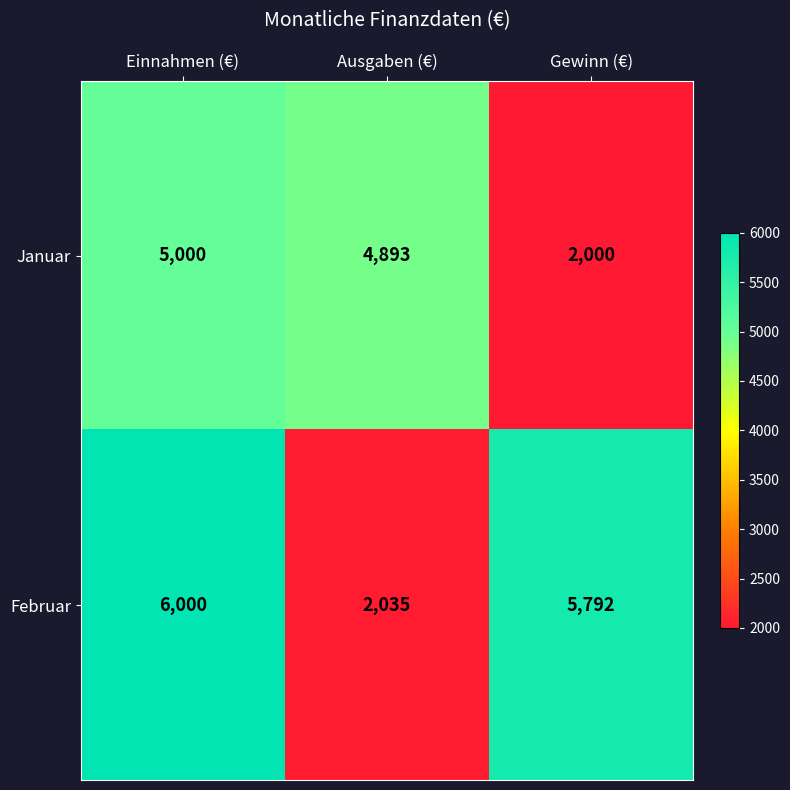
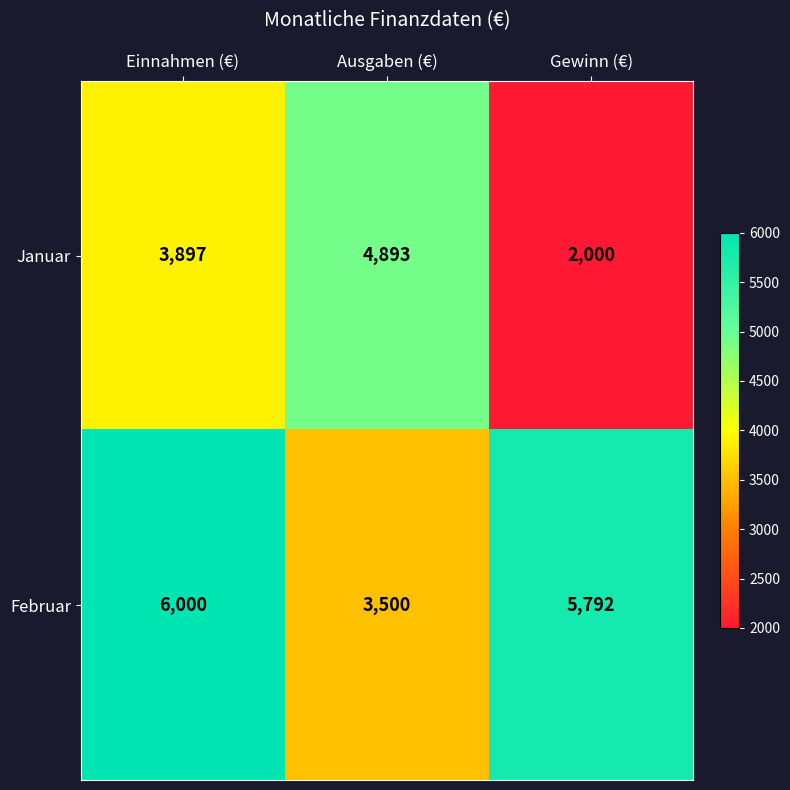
  {
    "Januar": {
-     "Einnahmen (€)": "5,000",
+     "Einnahmen (€)": "3,897",
      "Ausgaben (€)": "4,893",
      "Gewinn (€)": "2,000"
    },
    "Februar": {
      "Einnahmen (€)": "6,000",
-     "Ausgaben (€)": "2,035",
+     "Ausgaben (€)": "3,500",
      "Gewinn (€)": "5,792"
    }
  }
